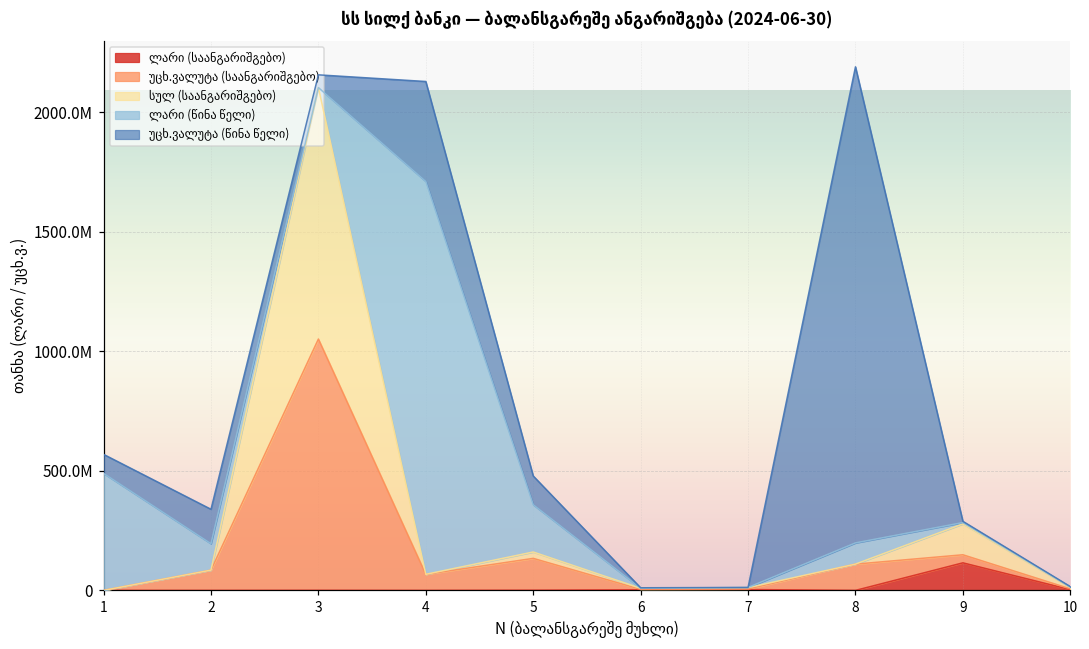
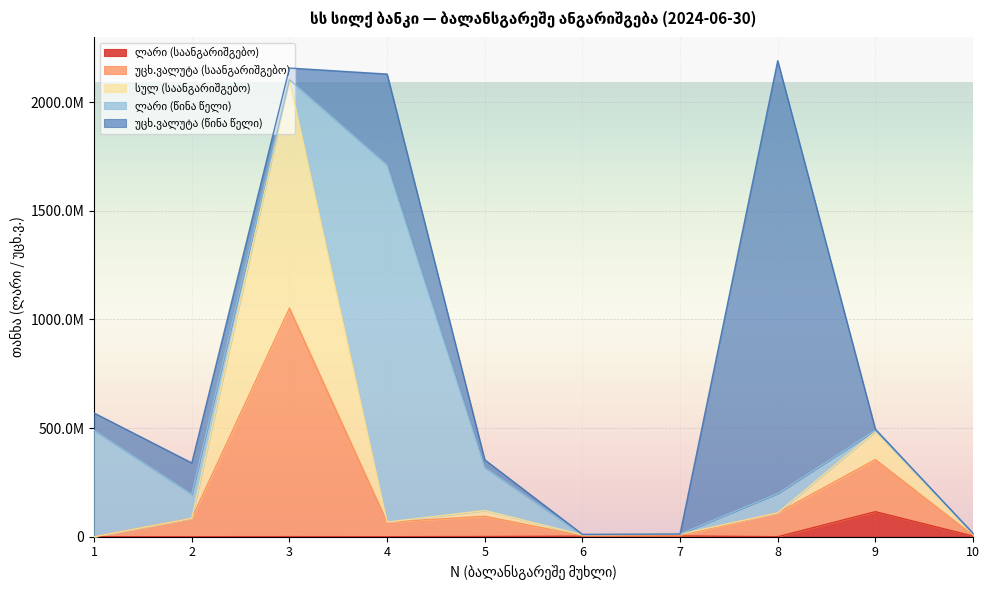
  {
    "ლარი (საანგარიშგებო)": {
      "2": 0,
      "3": 0,
      "4": 0,
      "5": 0,
      "8": 0,
      "9": 120000000
    },
    "უცხ.ვალუტა (საანგარიშგებო)": {
      "3": 1050000000,
-     "5": 130000000,
-     "9": 30000000
+     "5": 90000000,
+     "9": 240000000
    },
    "სულ (საანგარიშგებო)": {
      "5": 30000000
    },
    "ლარი (წინა წელი)": {
      "1": 490000000,
      "2": 110000000,
      "4": 1640000000,
      "5": 200000000,
      "8": 90000000
    },
    "უცხ.ვალუტა (წინა წელი)": {
      "1": 80000000,
      "2": 140000000,
      "4": 420000000,
-     "5": 120000000,
+     "5": 40000000,
      "8": 1990000000
    }
  }
